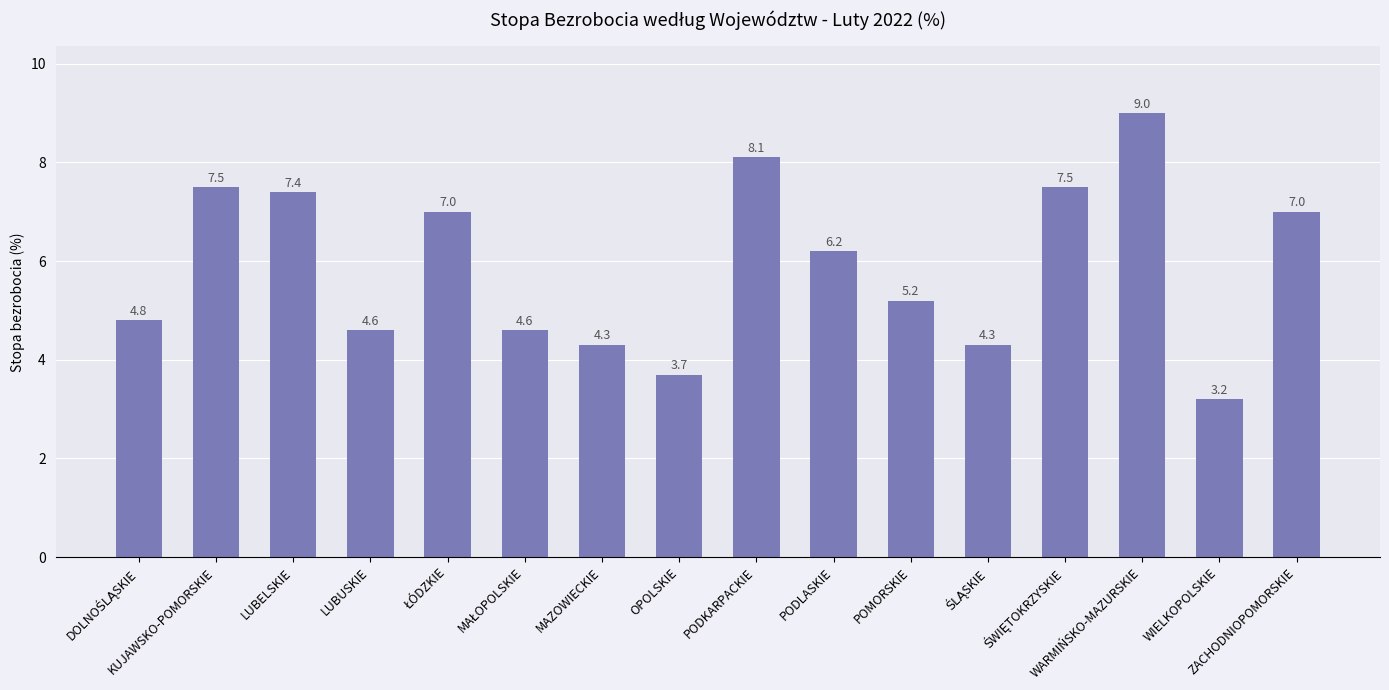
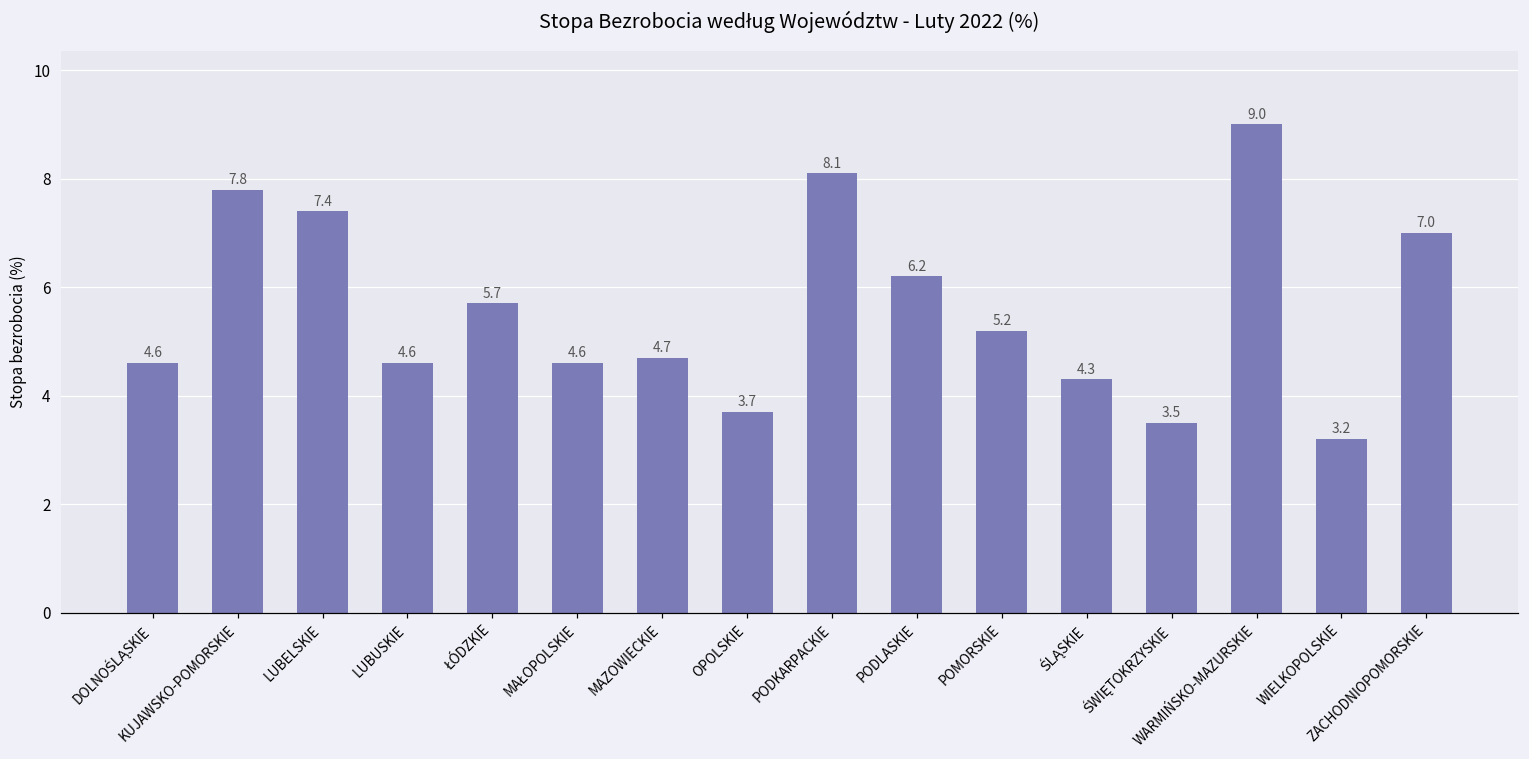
  {
-   "DOLNOŚLĄSKIE": 4.8,
-   "KUJAWSKO-POMORSKIE": 7.5,
+   "DOLNOŚLĄSKIE": 4.6,
+   "KUJAWSKO-POMORSKIE": 7.8,
    "LUBELSKIE": 7.4,
    "LUBUSKIE": 4.6,
-   "ŁÓDZKIE": 7.0,
+   "ŁÓDZKIE": 5.7,
    "MAŁOPOLSKIE": 4.6,
-   "MAZOWIECKIE": 4.3,
+   "MAZOWIECKIE": 4.7,
    "OPOLSKIE": 3.7,
    "PODKARPACKIE": 8.1,
    "PODLASKIE": 6.2,
    "POMORSKIE": 5.2,
    "ŚLĄSKIE": 4.3,
-   "ŚWIĘTOKRZYSKIE": 7.5,
+   "ŚWIĘTOKRZYSKIE": 3.5,
    "WARMIŃSKO-MAZURSKIE": 9.0,
    "WIELKOPOLSKIE": 3.2,
    "ZACHODNIOPOMORSKIE": 7.0
  }
